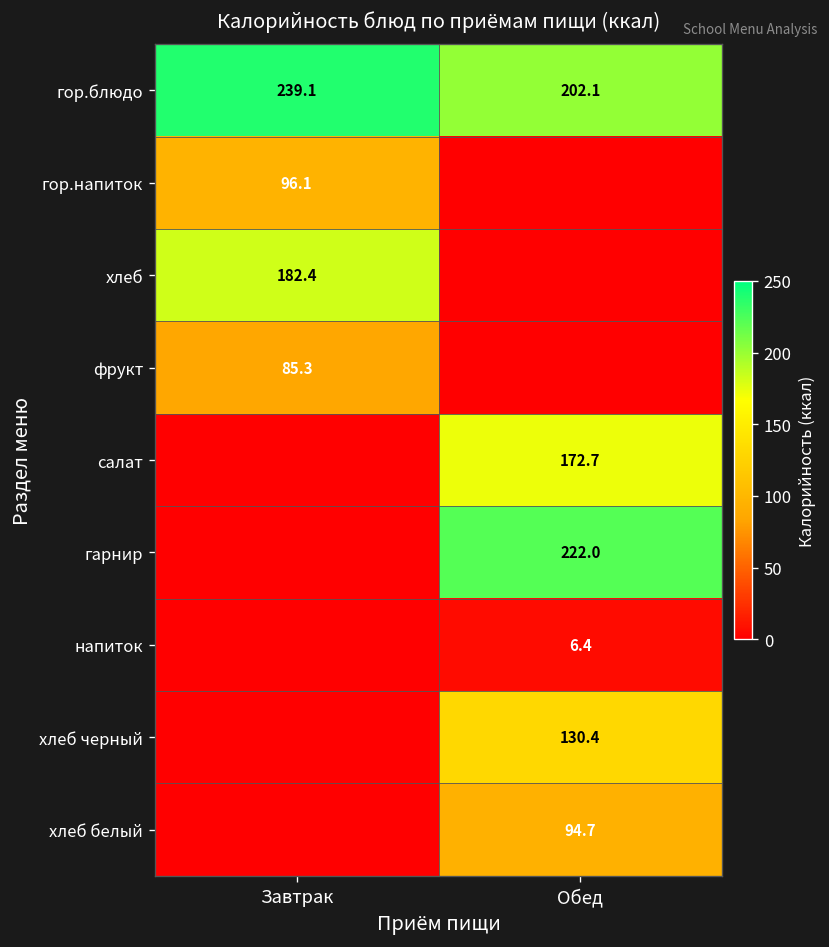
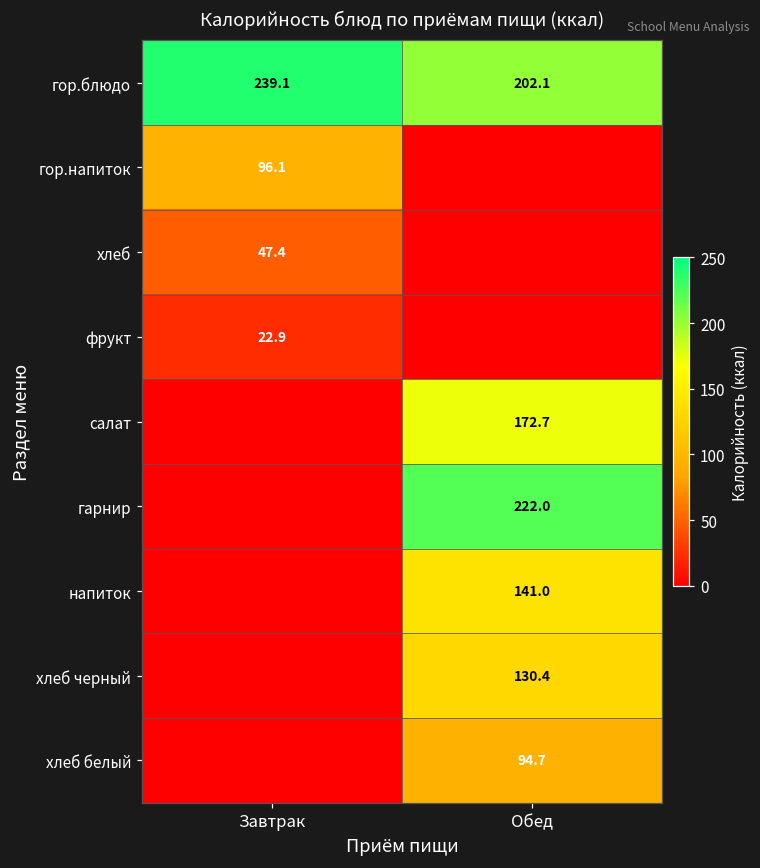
  {
    "гор.блюдо": {
      "Завтрак": 239.1,
      "Обед": 202.1
    },
    "гор.напиток": {
      "Завтрак": 96.1
    },
    "хлеб": {
-     "Завтрак": 182.4
+     "Завтрак": 47.4
    },
    "фрукт": {
-     "Завтрак": 85.3
+     "Завтрак": 22.9
    },
    "салат": {
      "Обед": 172.7
    },
    "гарнир": {
      "Обед": 222.0
    },
    "напиток": {
-     "Обед": 6.4
+     "Обед": 141.0
    },
    "хлеб черный": {
      "Обед": 130.4
    },
    "хлеб белый": {
      "Обед": 94.7
    }
  }
